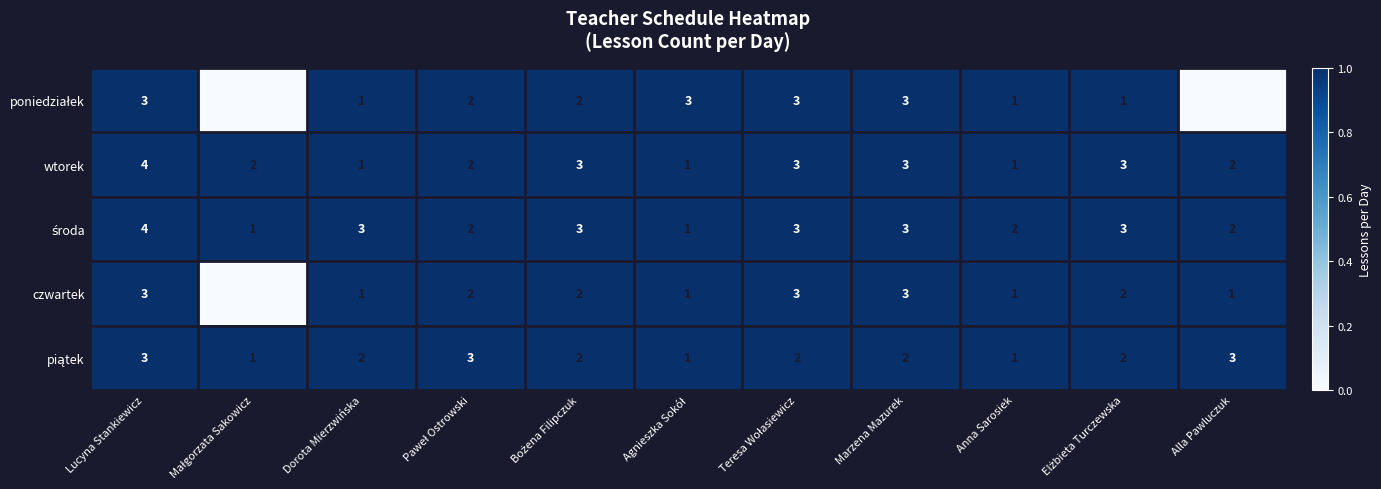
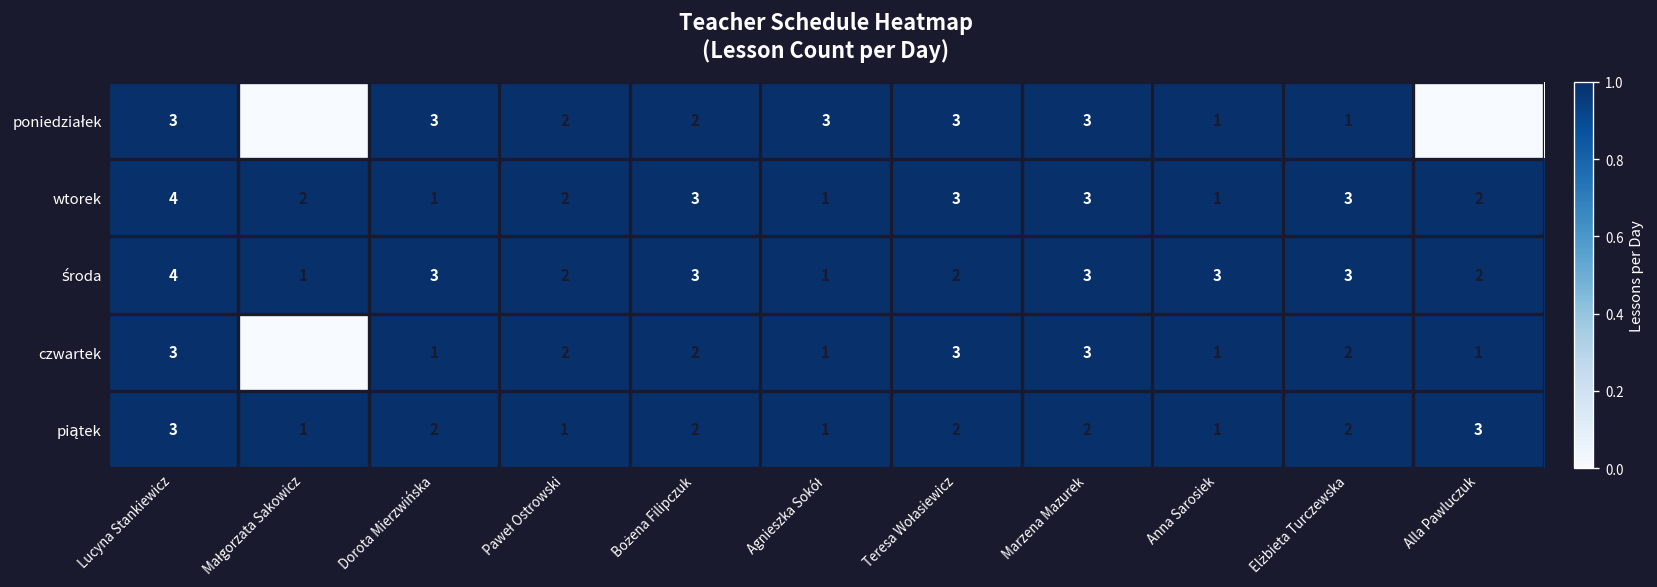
  {
    "poniedziałek": {
      "Lucyna Stankiewicz": 3,
-     "Dorota Mierzwińska": 1,
+     "Dorota Mierzwińska": 3,
      "Paweł Ostrowski": 2,
      "Bożena Filipczuk": 2,
      "Agnieszka Sokół": 3,
      "Teresa Wołasiewicz": 3,
      "Marzena Mazurek": 3,
      "Anna Sarosiek": 1,
      "Elżbieta Turczewska": 1
    },
    "wtorek": {
      "Lucyna Stankiewicz": 4,
      "Małgorzata Sakowicz": 2,
      "Dorota Mierzwińska": 1,
      "Paweł Ostrowski": 2,
      "Bożena Filipczuk": 3,
      "Agnieszka Sokół": 1,
      "Teresa Wołasiewicz": 3,
      "Marzena Mazurek": 3,
      "Anna Sarosiek": 1,
      "Elżbieta Turczewska": 3,
      "Alla Pawluczuk": 2
    },
    "środa": {
      "Lucyna Stankiewicz": 4,
      "Małgorzata Sakowicz": 1,
      "Dorota Mierzwińska": 3,
      "Paweł Ostrowski": 2,
      "Bożena Filipczuk": 3,
      "Agnieszka Sokół": 1,
-     "Teresa Wołasiewicz": 3,
+     "Teresa Wołasiewicz": 2,
      "Marzena Mazurek": 3,
-     "Anna Sarosiek": 2,
+     "Anna Sarosiek": 3,
      "Elżbieta Turczewska": 3,
      "Alla Pawluczuk": 2
    },
    "czwartek": {
      "Lucyna Stankiewicz": 3,
      "Dorota Mierzwińska": 1,
      "Paweł Ostrowski": 2,
      "Bożena Filipczuk": 2,
      "Agnieszka Sokół": 1,
      "Teresa Wołasiewicz": 3,
      "Marzena Mazurek": 3,
      "Anna Sarosiek": 1,
      "Elżbieta Turczewska": 2,
      "Alla Pawluczuk": 1
    },
    "piątek": {
      "Lucyna Stankiewicz": 3,
      "Małgorzata Sakowicz": 1,
      "Dorota Mierzwińska": 2,
-     "Paweł Ostrowski": 3,
+     "Paweł Ostrowski": 1,
      "Bożena Filipczuk": 2,
      "Agnieszka Sokół": 1,
      "Teresa Wołasiewicz": 2,
      "Marzena Mazurek": 2,
      "Anna Sarosiek": 1,
      "Elżbieta Turczewska": 2,
      "Alla Pawluczuk": 3
    }
  }
